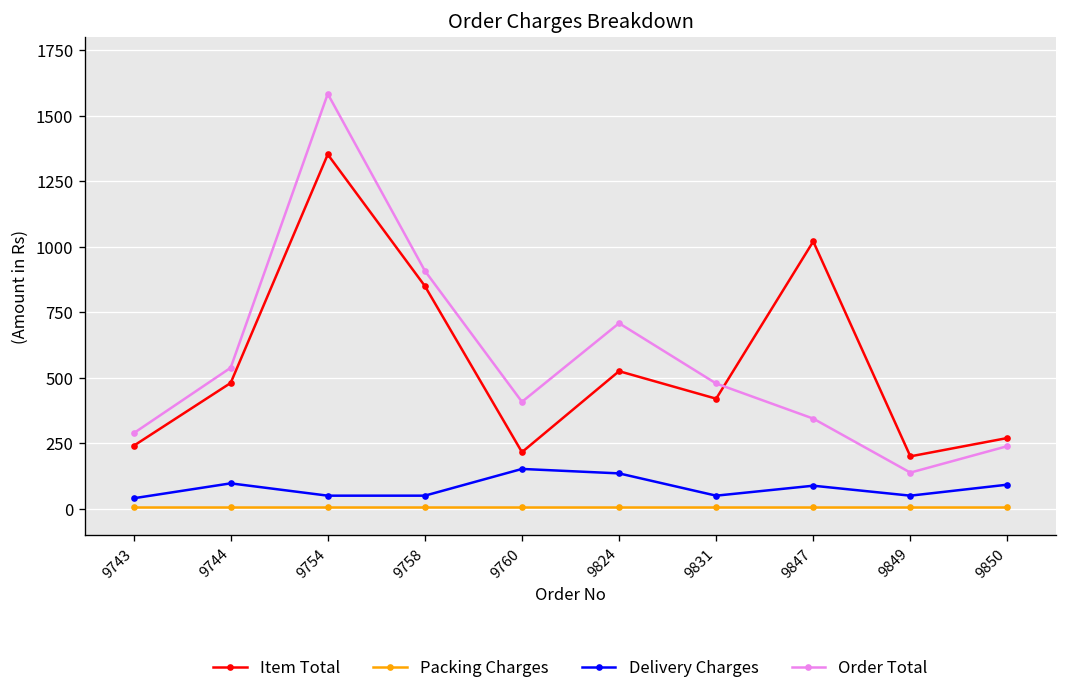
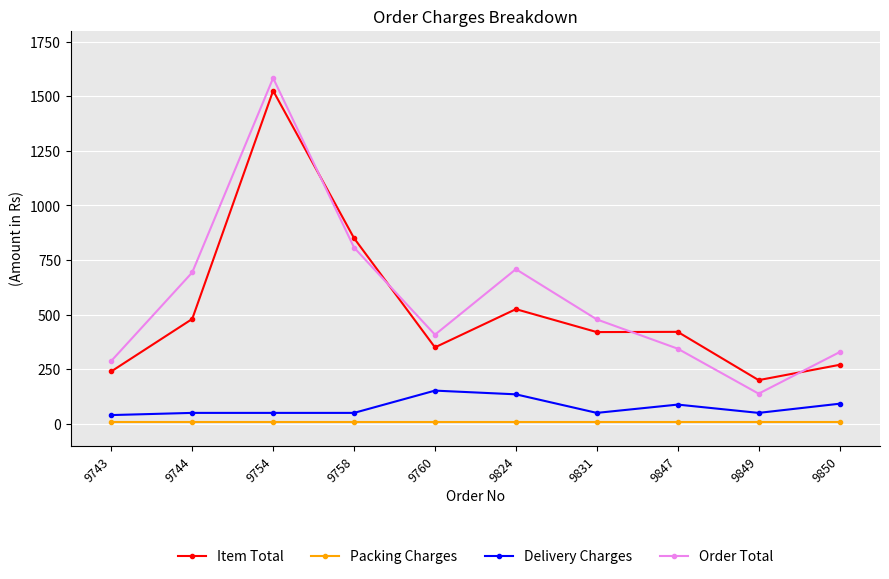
  {
    "Item Total": {
      "9743": 240,
      "9744": 480,
-     "9754": 1350,
+     "9754": 1530,
      "9758": 850,
-     "9760": 220,
+     "9760": 350,
      "9824": 530,
      "9831": 420,
-     "9847": 1020,
+     "9847": 420,
      "9849": 200,
      "9850": 270
    },
    "Packing Charges": {
      "9743": 10,
      "9744": 10,
      "9754": 10,
      "9758": 10,
      "9760": 10,
      "9824": 10,
      "9831": 10,
      "9847": 10,
      "9849": 10,
      "9850": 10
    },
    "Delivery Charges": {
      "9743": 40,
-     "9744": 100,
+     "9744": 50,
      "9754": 50,
      "9758": 50,
      "9760": 150,
      "9824": 140,
      "9831": 50,
      "9847": 90,
      "9849": 50,
      "9850": 90
    },
    "Order Total": {
      "9743": 290,
-     "9744": 540,
+     "9744": 690,
      "9754": 1580,
-     "9758": 910,
+     "9758": 810,
      "9760": 410,
      "9824": 710,
      "9831": 480,
      "9847": 340,
      "9849": 140,
-     "9850": 240
+     "9850": 330
    }
  }
